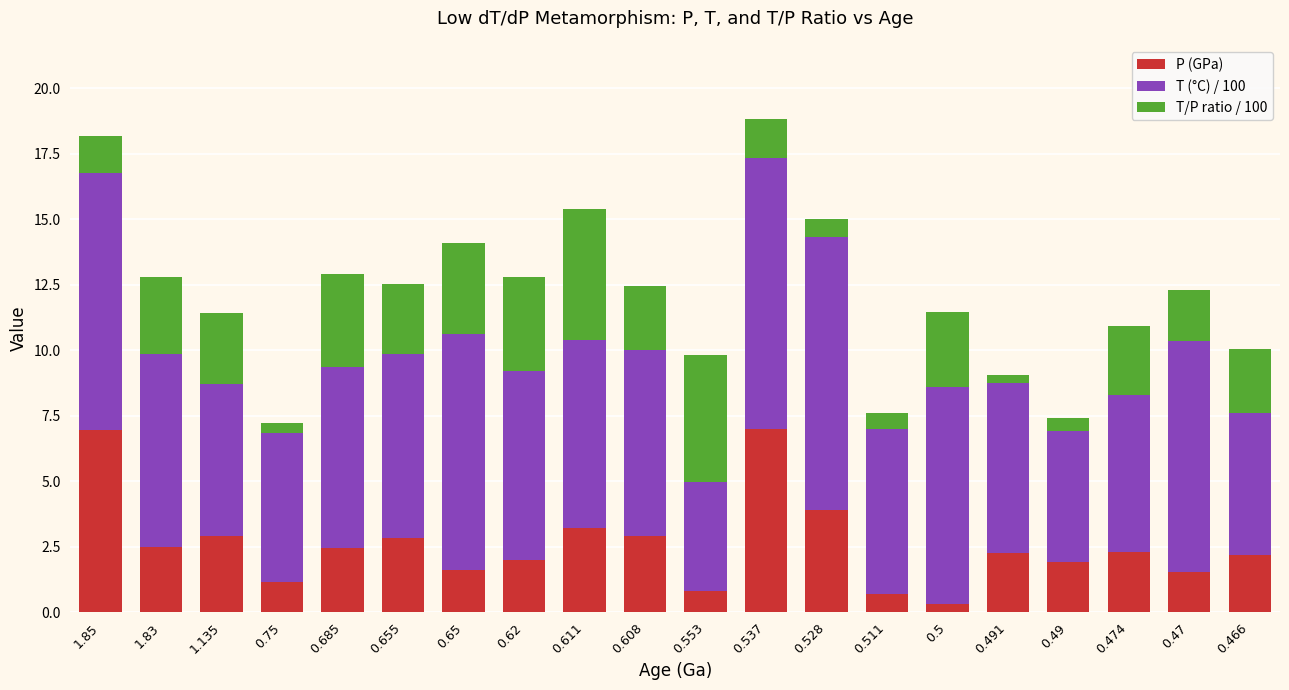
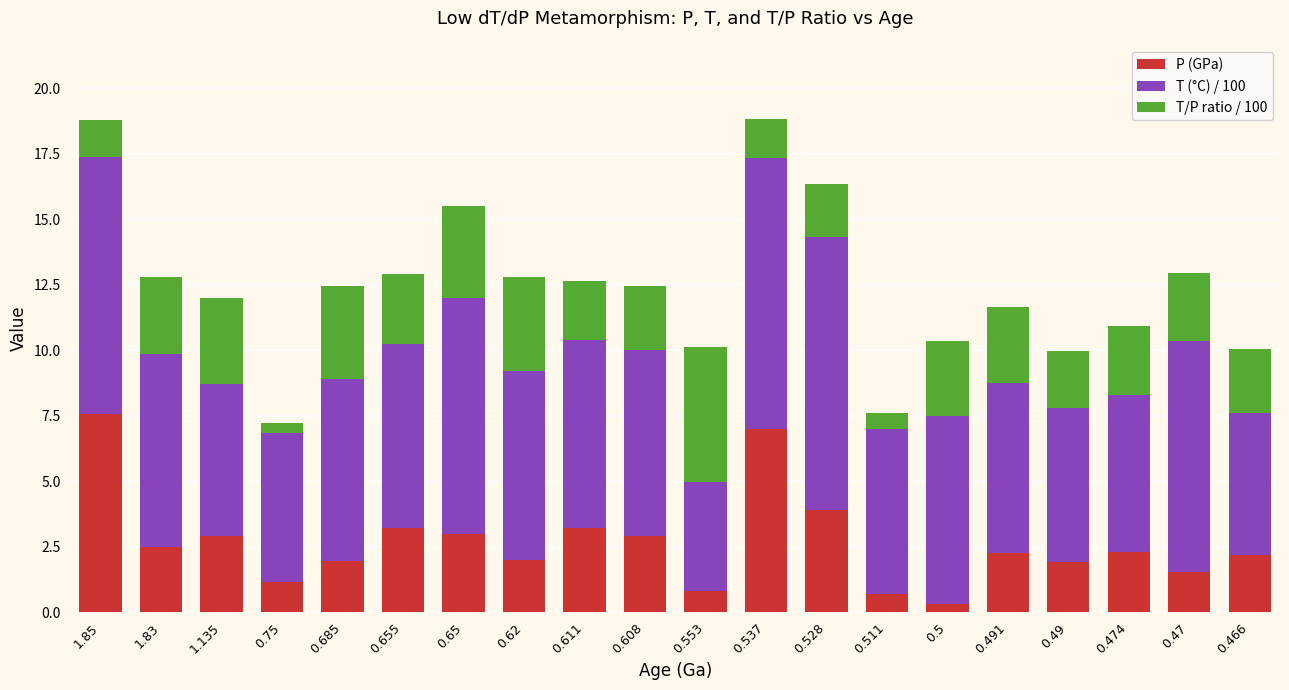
  {
    "P (GPa)": {
-     "1.85": 7.0,
+     "1.85": 7.6,
      "1.83": 2.5,
      "1.135": 2.9,
      "0.75": 1.2,
-     "0.685": 2.4,
-     "0.655": 2.8,
-     "0.65": 1.6,
+     "0.685": 2.0,
+     "0.655": 3.2,
+     "0.65": 3.0,
      "0.62": 2.0,
      "0.611": 3.2,
      "0.608": 2.9,
      "0.553": 0.8,
      "0.537": 7.0,
      "0.528": 3.9,
      "0.511": 0.7,
      "0.5": 0.3,
      "0.491": 2.2,
      "0.49": 1.9,
      "0.474": 2.3,
      "0.47": 1.6,
      "0.466": 2.2
    },
    "T (°C) / 100": {
      "1.85": 9.8,
      "1.83": 7.4,
      "1.135": 5.8,
      "0.75": 5.7,
      "0.685": 6.9,
      "0.655": 7.0,
      "0.65": 9.0,
      "0.62": 7.2,
      "0.611": 7.2,
      "0.608": 7.1,
      "0.553": 4.2,
      "0.537": 10.4,
      "0.528": 10.4,
      "0.511": 6.3,
-     "0.5": 8.3,
+     "0.5": 7.2,
      "0.491": 6.5,
-     "0.49": 5.0,
+     "0.49": 5.9,
      "0.474": 6.0,
      "0.47": 8.8,
      "0.466": 5.4
    },
    "T/P ratio / 100": {
      "1.85": 1.4,
      "1.83": 2.9,
-     "1.135": 2.7,
+     "1.135": 3.3,
      "0.75": 0.4,
      "0.685": 3.5,
      "0.655": 2.7,
      "0.65": 3.5,
      "0.62": 3.6,
-     "0.611": 5.0,
+     "0.611": 2.3,
      "0.608": 2.4,
-     "0.553": 4.8,
+     "0.553": 5.2,
      "0.537": 1.5,
-     "0.528": 0.7,
+     "0.528": 2.0,
      "0.511": 0.6,
      "0.5": 2.9,
-     "0.491": 0.3,
-     "0.49": 0.5,
+     "0.491": 2.9,
+     "0.49": 2.2,
      "0.474": 2.6,
-     "0.47": 2.0,
+     "0.47": 2.6,
      "0.466": 2.5
    }
  }
